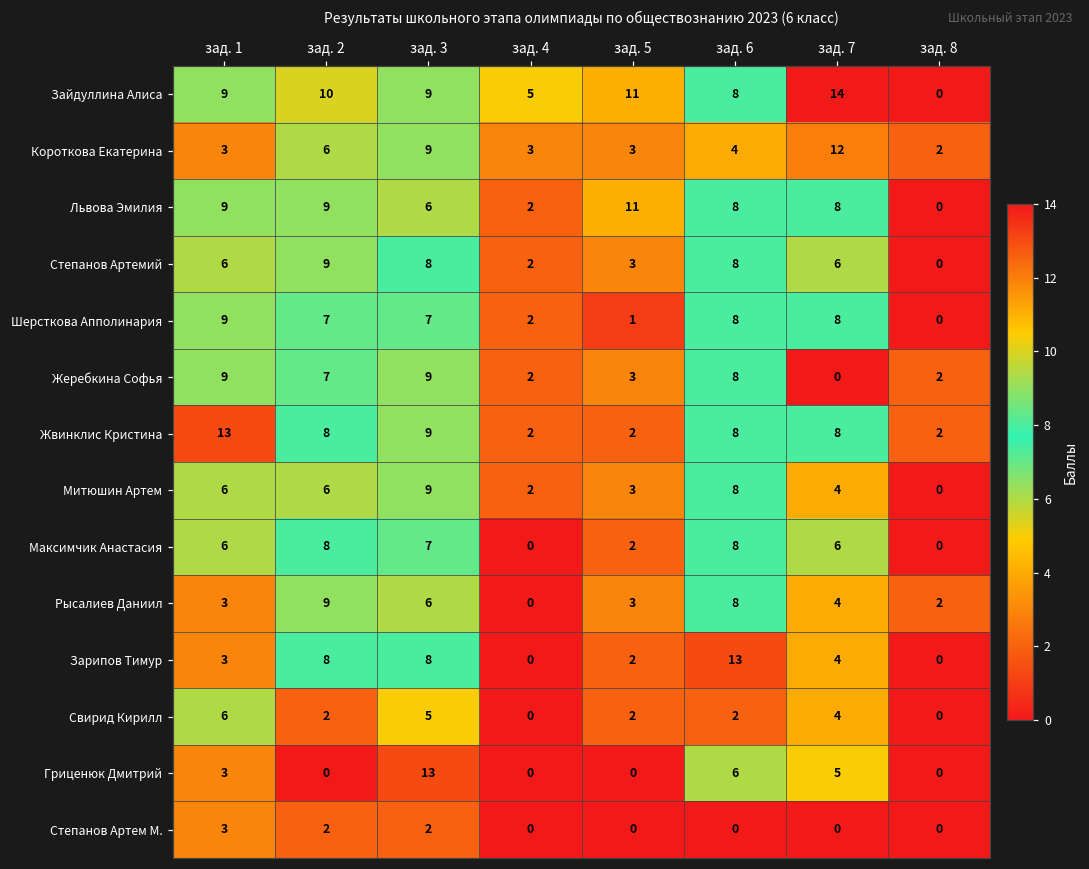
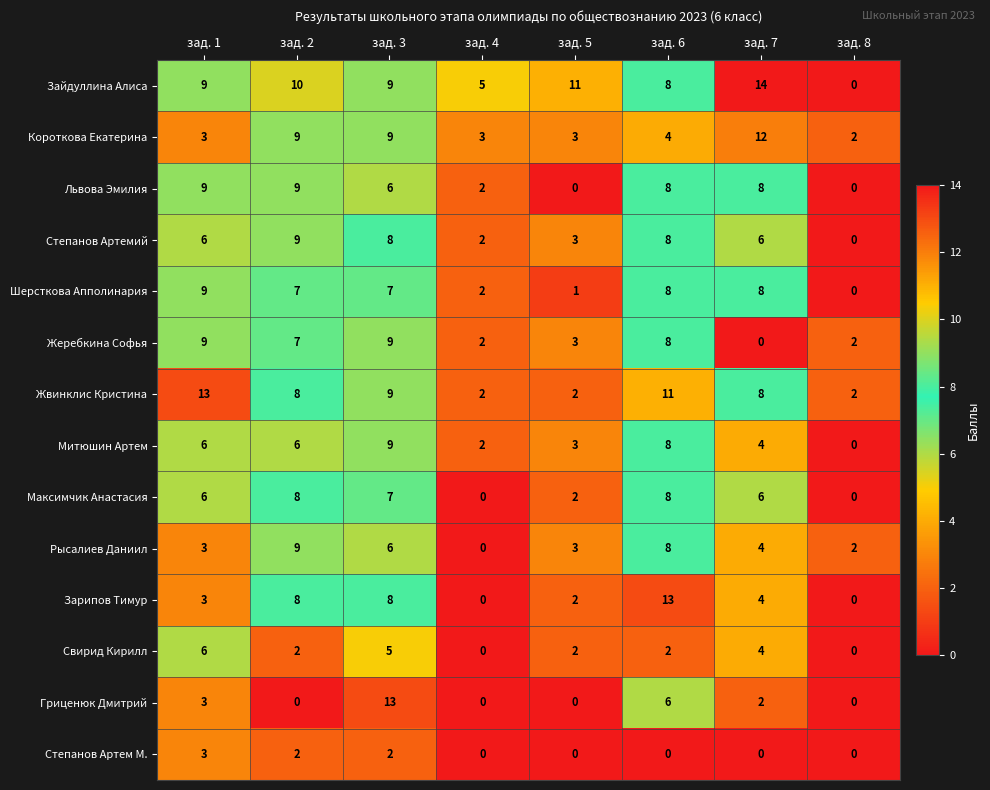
  {
    "Зайдуллина Алиса": {
      "зад. 1": 9,
      "зад. 2": 10,
      "зад. 3": 9,
      "зад. 4": 5,
      "зад. 5": 11,
      "зад. 6": 8,
      "зад. 7": 14,
      "зад. 8": 0
    },
    "Короткова Екатерина": {
      "зад. 1": 3,
-     "зад. 2": 6,
+     "зад. 2": 9,
      "зад. 3": 9,
      "зад. 4": 3,
      "зад. 5": 3,
      "зад. 6": 4,
      "зад. 7": 12,
      "зад. 8": 2
    },
    "Львова Эмилия": {
      "зад. 1": 9,
      "зад. 2": 9,
      "зад. 3": 6,
      "зад. 4": 2,
-     "зад. 5": 11,
+     "зад. 5": 0,
      "зад. 6": 8,
      "зад. 7": 8,
      "зад. 8": 0
    },
    "Степанов Артемий": {
      "зад. 1": 6,
      "зад. 2": 9,
      "зад. 3": 8,
      "зад. 4": 2,
      "зад. 5": 3,
      "зад. 6": 8,
      "зад. 7": 6,
      "зад. 8": 0
    },
    "Шерсткова Апполинария": {
      "зад. 1": 9,
      "зад. 2": 7,
      "зад. 3": 7,
      "зад. 4": 2,
      "зад. 5": 1,
      "зад. 6": 8,
      "зад. 7": 8,
      "зад. 8": 0
    },
    "Жеребкина Софья": {
      "зад. 1": 9,
      "зад. 2": 7,
      "зад. 3": 9,
      "зад. 4": 2,
      "зад. 5": 3,
      "зад. 6": 8,
      "зад. 7": 0,
      "зад. 8": 2
    },
    "Жвинклис Кристина": {
      "зад. 1": 13,
      "зад. 2": 8,
      "зад. 3": 9,
      "зад. 4": 2,
      "зад. 5": 2,
-     "зад. 6": 8,
+     "зад. 6": 11,
      "зад. 7": 8,
      "зад. 8": 2
    },
    "Митюшин Артем": {
      "зад. 1": 6,
      "зад. 2": 6,
      "зад. 3": 9,
      "зад. 4": 2,
      "зад. 5": 3,
      "зад. 6": 8,
      "зад. 7": 4,
      "зад. 8": 0
    },
    "Максимчик Анастасия": {
      "зад. 1": 6,
      "зад. 2": 8,
      "зад. 3": 7,
      "зад. 4": 0,
      "зад. 5": 2,
      "зад. 6": 8,
      "зад. 7": 6,
      "зад. 8": 0
    },
    "Рысалиев Даниил": {
      "зад. 1": 3,
      "зад. 2": 9,
      "зад. 3": 6,
      "зад. 4": 0,
      "зад. 5": 3,
      "зад. 6": 8,
      "зад. 7": 4,
      "зад. 8": 2
    },
    "Зарипов Тимур": {
      "зад. 1": 3,
      "зад. 2": 8,
      "зад. 3": 8,
      "зад. 4": 0,
      "зад. 5": 2,
      "зад. 6": 13,
      "зад. 7": 4,
      "зад. 8": 0
    },
    "Свирид Кирилл": {
      "зад. 1": 6,
      "зад. 2": 2,
      "зад. 3": 5,
      "зад. 4": 0,
      "зад. 5": 2,
      "зад. 6": 2,
      "зад. 7": 4,
      "зад. 8": 0
    },
    "Гриценюк Дмитрий": {
      "зад. 1": 3,
      "зад. 2": 0,
      "зад. 3": 13,
      "зад. 4": 0,
      "зад. 5": 0,
      "зад. 6": 6,
-     "зад. 7": 5,
+     "зад. 7": 2,
      "зад. 8": 0
    },
    "Степанов Артем М.": {
      "зад. 1": 3,
      "зад. 2": 2,
      "зад. 3": 2,
      "зад. 4": 0,
      "зад. 5": 0,
      "зад. 6": 0,
      "зад. 7": 0,
      "зад. 8": 0
    }
  }
